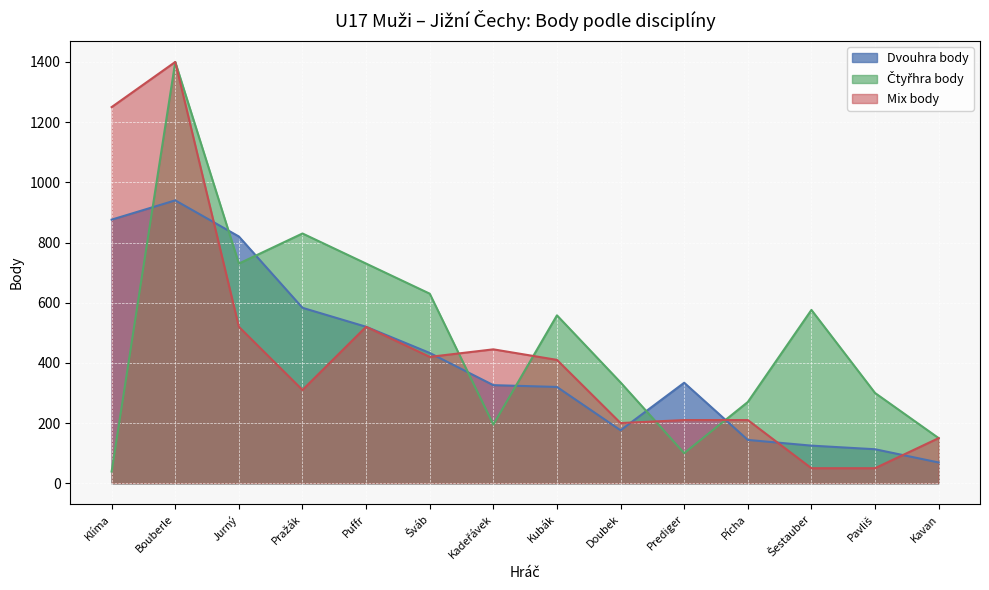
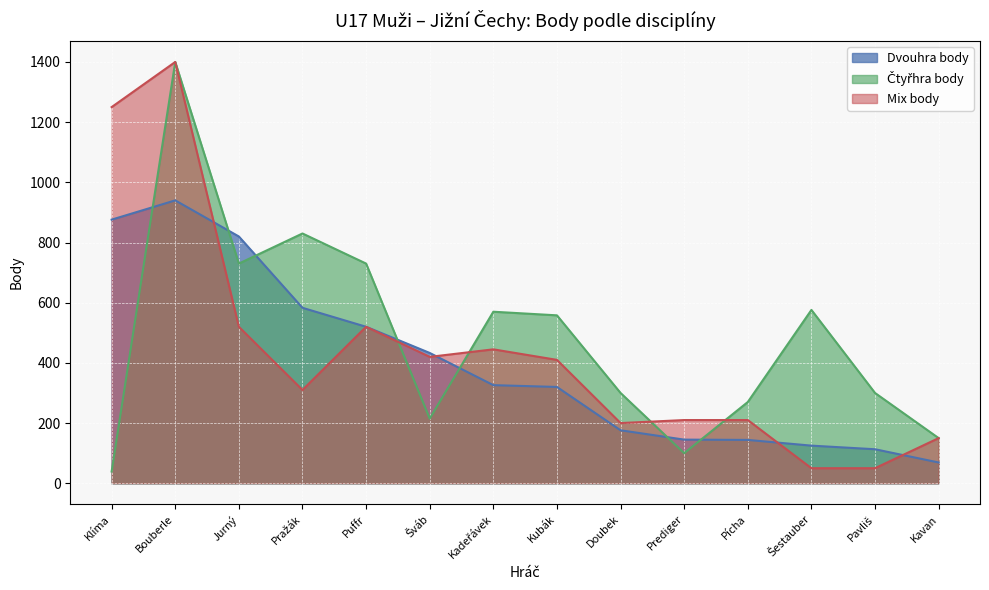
  {
    "Dvouhra body": {
      "Klíma": 880,
      "Bouberle": 940,
      "Jurný": 820,
      "Pražák": 580,
      "Šváb": 430,
      "Kadeřávek": 330,
      "Kubák": 320,
      "Doubek": 180,
-     "Prediger": 330,
+     "Prediger": 150,
      "Pícha": 140,
      "Šestauber": 130,
      "Pavliš": 110,
      "Kavan": 70
    },
    "Čtyřhra body": {
      "Klíma": 40,
      "Jurný": 730,
      "Pražák": 830,
      "Puffr": 730,
-     "Šváb": 630,
-     "Kadeřávek": 200,
+     "Šváb": 220,
+     "Kadeřávek": 570,
      "Kubák": 560,
-     "Doubek": 340,
+     "Doubek": 300,
      "Prediger": 100,
      "Pícha": 270,
      "Šestauber": 580,
      "Pavliš": 300
    },
    "Mix body": {
      "Klíma": 1250,
      "Jurný": 520,
      "Pražák": 310,
      "Šváb": 420,
      "Kadeřávek": 450,
      "Kubák": 410,
      "Doubek": 200,
      "Prediger": 210,
      "Pícha": 210,
      "Šestauber": 50,
      "Pavliš": 50
    }
  }
